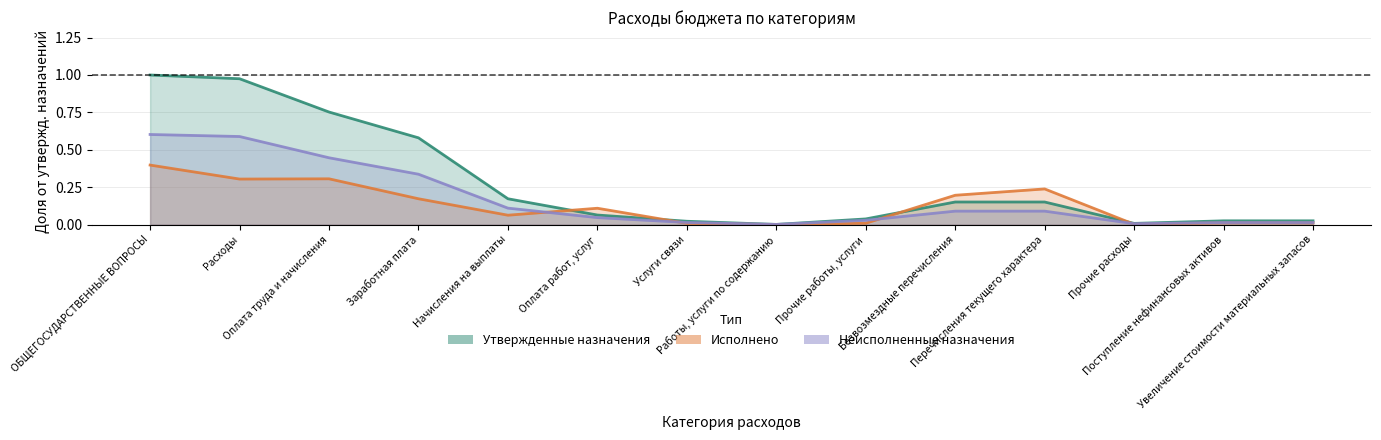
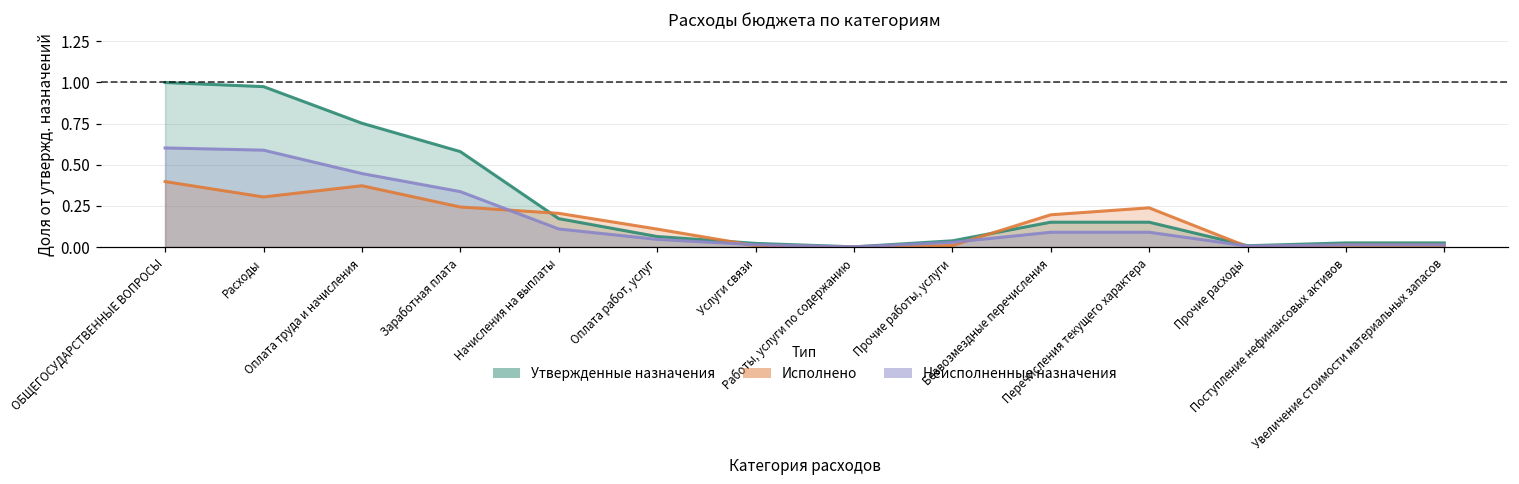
  {
    "Исполнено": {
      "ОБЩЕГОСУДАРСТВЕННЫЕ ВОПРОСЫ": 0.40,
      "Расходы": 0.30,
-     "Оплата труда и начисления": 0.31,
-     "Заработная плата": 0.17,
-     "Начисления на выплаты": 0.06,
+     "Оплата труда и начисления": 0.37,
+     "Заработная плата": 0.24,
+     "Начисления на выплаты": 0.20,
      "Оплата работ, услуг": 0.11,
      "Прочие работы, услуги": 0.01,
      "Безвозмездные перечисления": 0.20,
      "Перечисления текущего характера": 0.24
    }
  }
